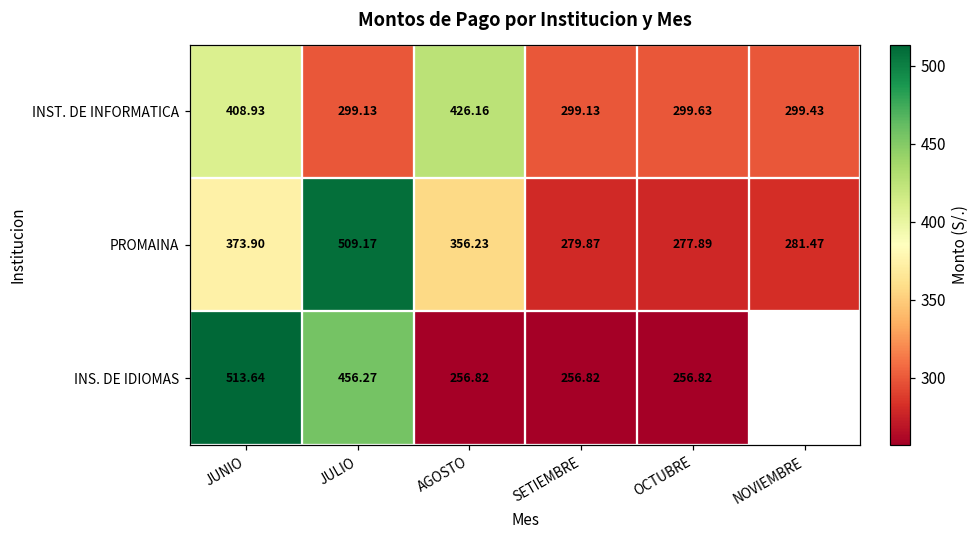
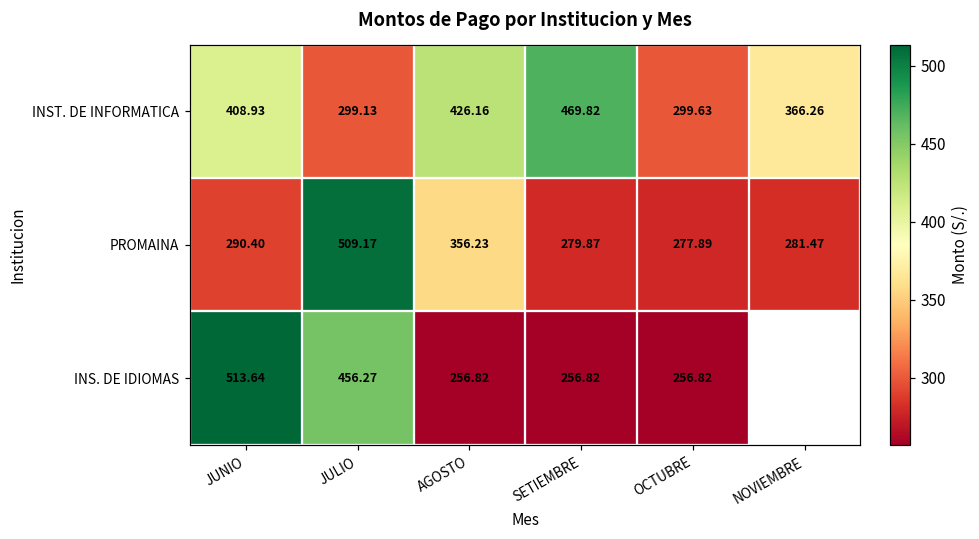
  {
    "INST. DE INFORMATICA": {
      "JUNIO": 408.93,
      "JULIO": 299.13,
      "AGOSTO": 426.16,
-     "SETIEMBRE": 299.13,
+     "SETIEMBRE": 469.82,
      "OCTUBRE": 299.63,
-     "NOVIEMBRE": 299.43
+     "NOVIEMBRE": 366.26
    },
    "PROMAINA": {
-     "JUNIO": 373.90,
+     "JUNIO": 290.40,
      "JULIO": 509.17,
      "AGOSTO": 356.23,
      "SETIEMBRE": 279.87,
      "OCTUBRE": 277.89,
      "NOVIEMBRE": 281.47
    },
    "INS. DE IDIOMAS": {
      "JUNIO": 513.64,
      "JULIO": 456.27,
      "AGOSTO": 256.82,
      "SETIEMBRE": 256.82,
      "OCTUBRE": 256.82
    }
  }
